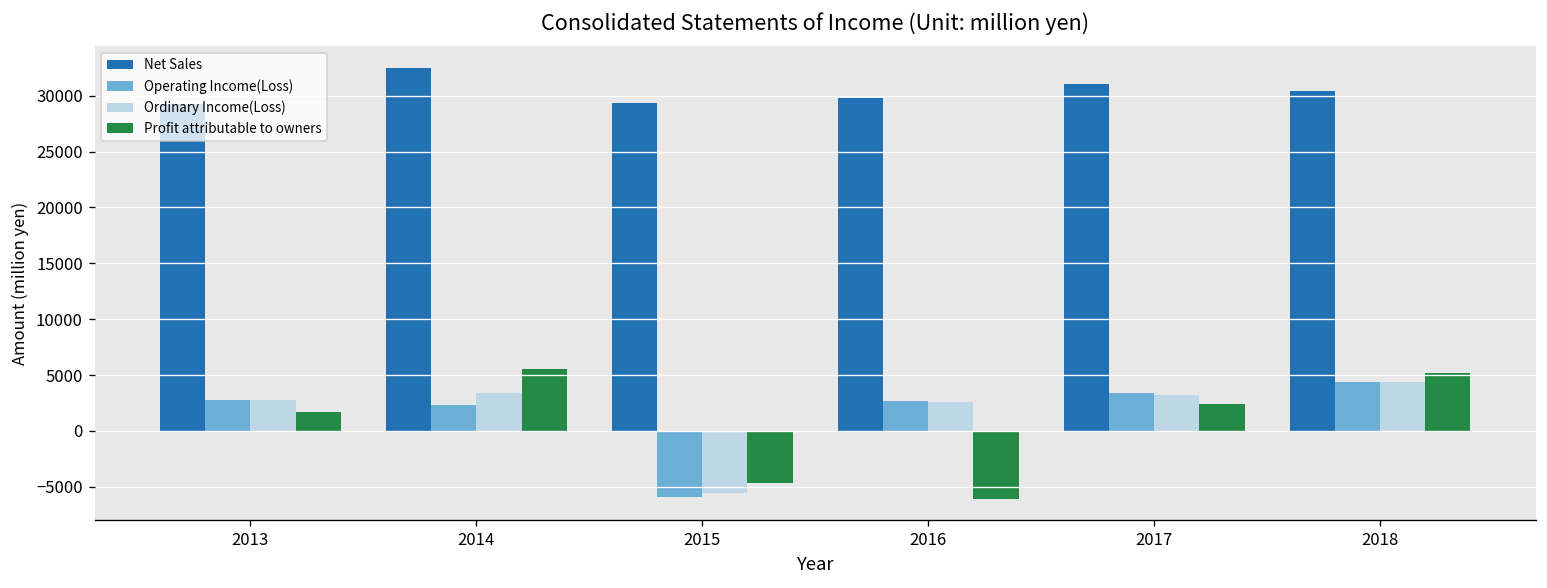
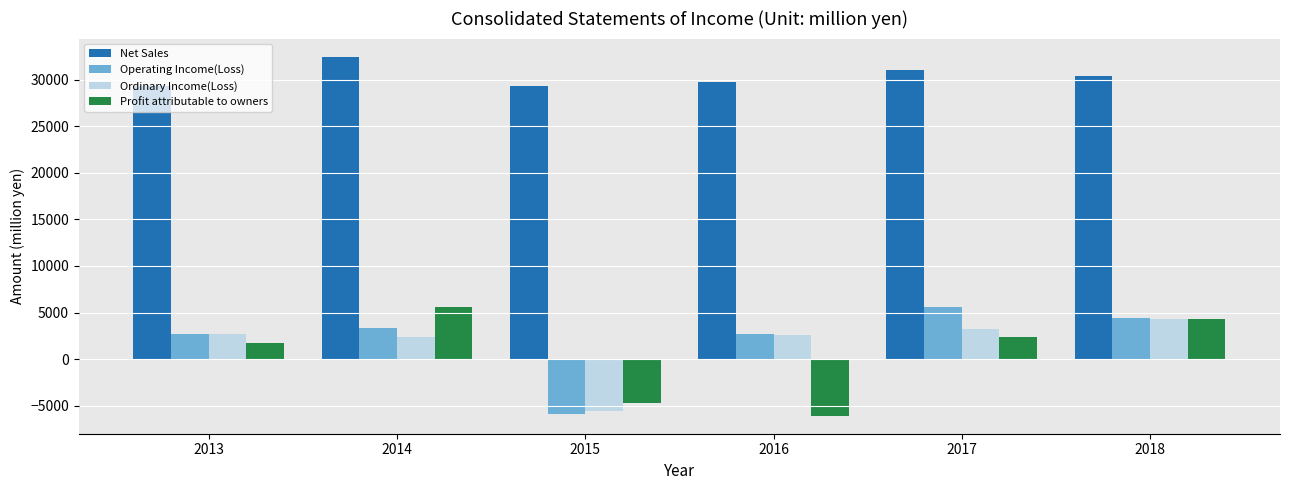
  {
    "Net Sales": {
      "2014": 33000,
      "2015": 29000,
      "2016": 30000,
      "2017": 31000,
      "2018": 30000
    },
    "Operating Income(Loss)": {
      "2013": 3000,
-     "2014": 2000,
+     "2014": 3000,
      "2015": -6000,
      "2016": 3000,
-     "2017": 3000,
+     "2017": 6000,
      "2018": 4000
    },
    "Ordinary Income(Loss)": {
      "2013": 3000,
-     "2014": 3000,
+     "2014": 2000,
      "2015": -6000,
      "2016": 3000,
      "2017": 3000,
      "2018": 4000
    },
    "Profit attributable to owners": {
      "2013": 2000,
      "2014": 6000,
      "2015": -5000,
      "2016": -6000,
      "2017": 2000,
-     "2018": 5000
+     "2018": 4000
    }
  }
